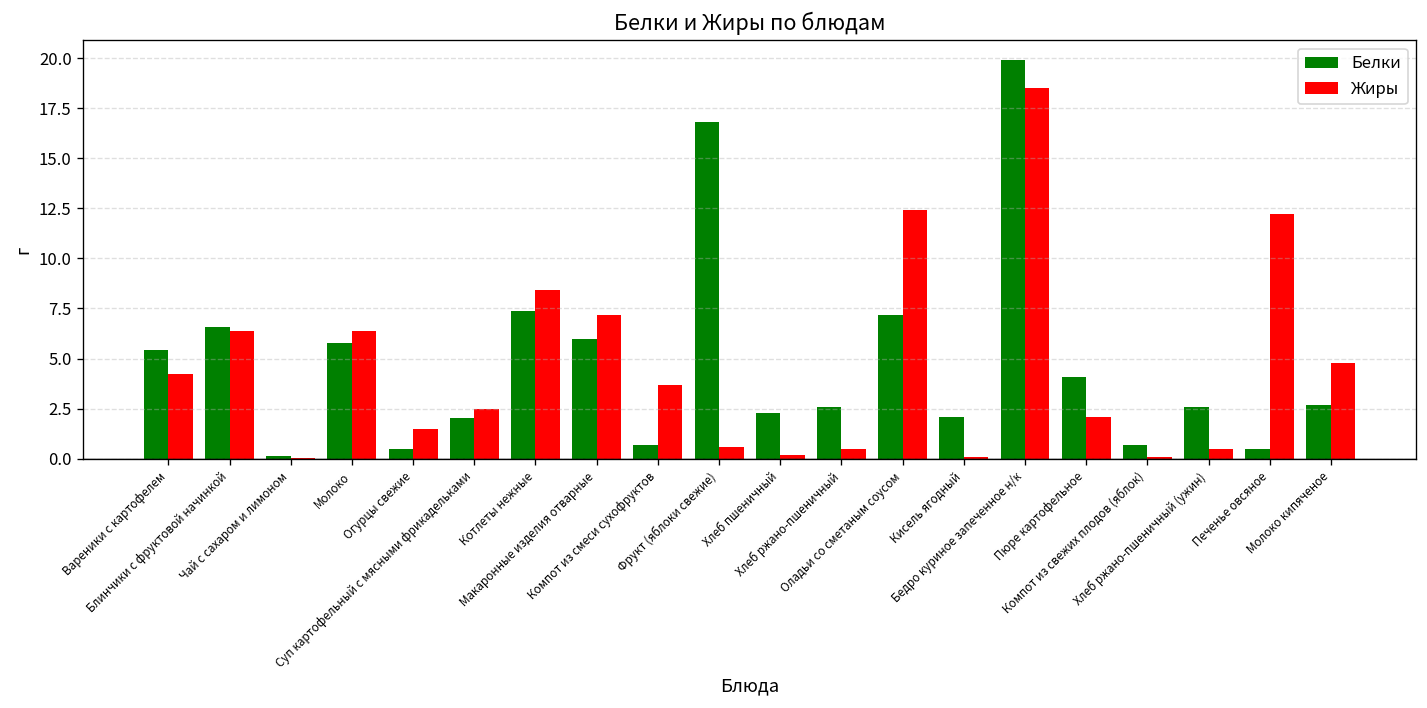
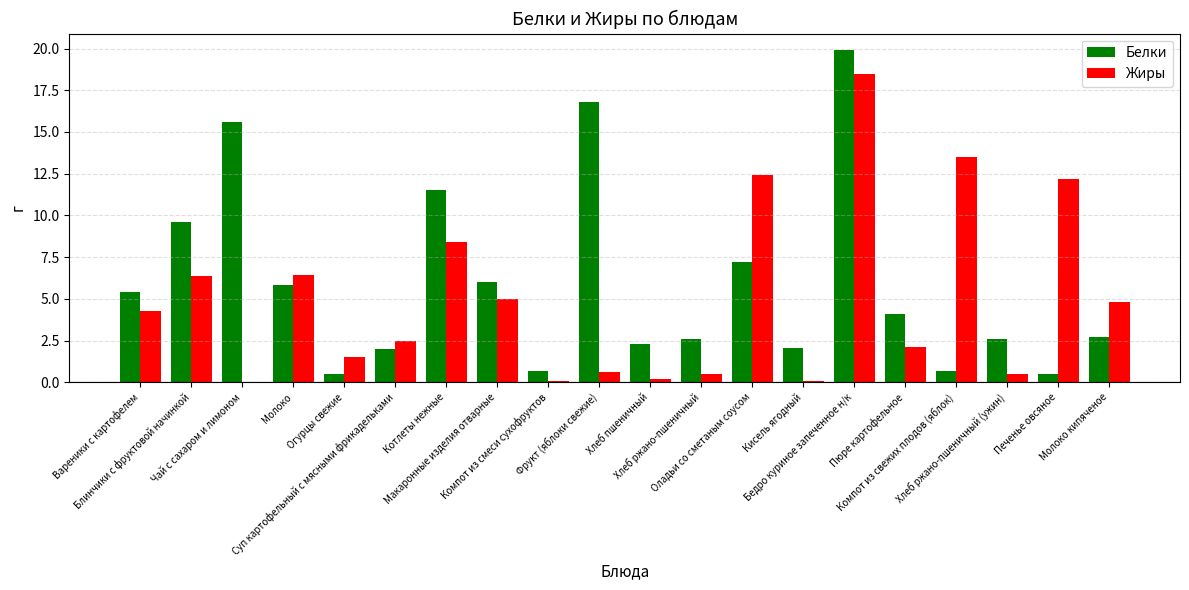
  {
    "Белки": {
      "Вареники с картофелем": 5.4,
-     "Блинчики с фруктовой начинкой": 6.6,
-     "Чай с сахаром и лимоном": 0.1,
+     "Блинчики с фруктовой начинкой": 9.6,
+     "Чай с сахаром и лимоном": 15.6,
      "Молоко": 5.8,
      "Огурцы свежие": 0.5,
      "Суп картофельный с мясными фрикадельками": 2.0,
-     "Котлеты нежные": 7.4,
+     "Котлеты нежные": 11.5,
      "Макаронные изделия отварные": 6.0,
      "Компот из смеси сухофруктов": 0.7,
      "Фрукт (яблоки свежие)": 16.8,
      "Хлеб пшеничный": 2.3,
      "Хлеб ржано-пшеничный": 2.6,
      "Оладьи со сметаным соусом": 7.2,
      "Кисель ягодный": 2.1,
      "Бедро куриное запеченное н/к": 19.9,
      "Пюре картофельное": 4.1,
      "Компот из свежих плодов (яблок)": 0.7,
      "Хлеб ржано-пшеничный (ужин)": 2.6,
      "Печенье овсяное": 0.5,
      "Молоко кипяченое": 2.7
    },
    "Жиры": {
      "Вареники с картофелем": 4.3,
      "Блинчики с фруктовой начинкой": 6.4,
      "Молоко": 6.4,
      "Огурцы свежие": 1.5,
      "Суп картофельный с мясными фрикадельками": 2.5,
      "Котлеты нежные": 8.4,
-     "Макаронные изделия отварные": 7.2,
-     "Компот из смеси сухофруктов": 3.7,
+     "Макаронные изделия отварные": 5.0,
+     "Компот из смеси сухофруктов": 0.1,
      "Фрукт (яблоки свежие)": 0.6,
      "Хлеб пшеничный": 0.2,
      "Хлеб ржано-пшеничный": 0.5,
      "Оладьи со сметаным соусом": 12.4,
      "Бедро куриное запеченное н/к": 18.5,
      "Пюре картофельное": 2.1,
-     "Компот из свежих плодов (яблок)": 0.1,
+     "Компот из свежих плодов (яблок)": 13.5,
      "Хлеб ржано-пшеничный (ужин)": 0.5,
      "Печенье овсяное": 12.2,
      "Молоко кипяченое": 4.8
    }
  }
